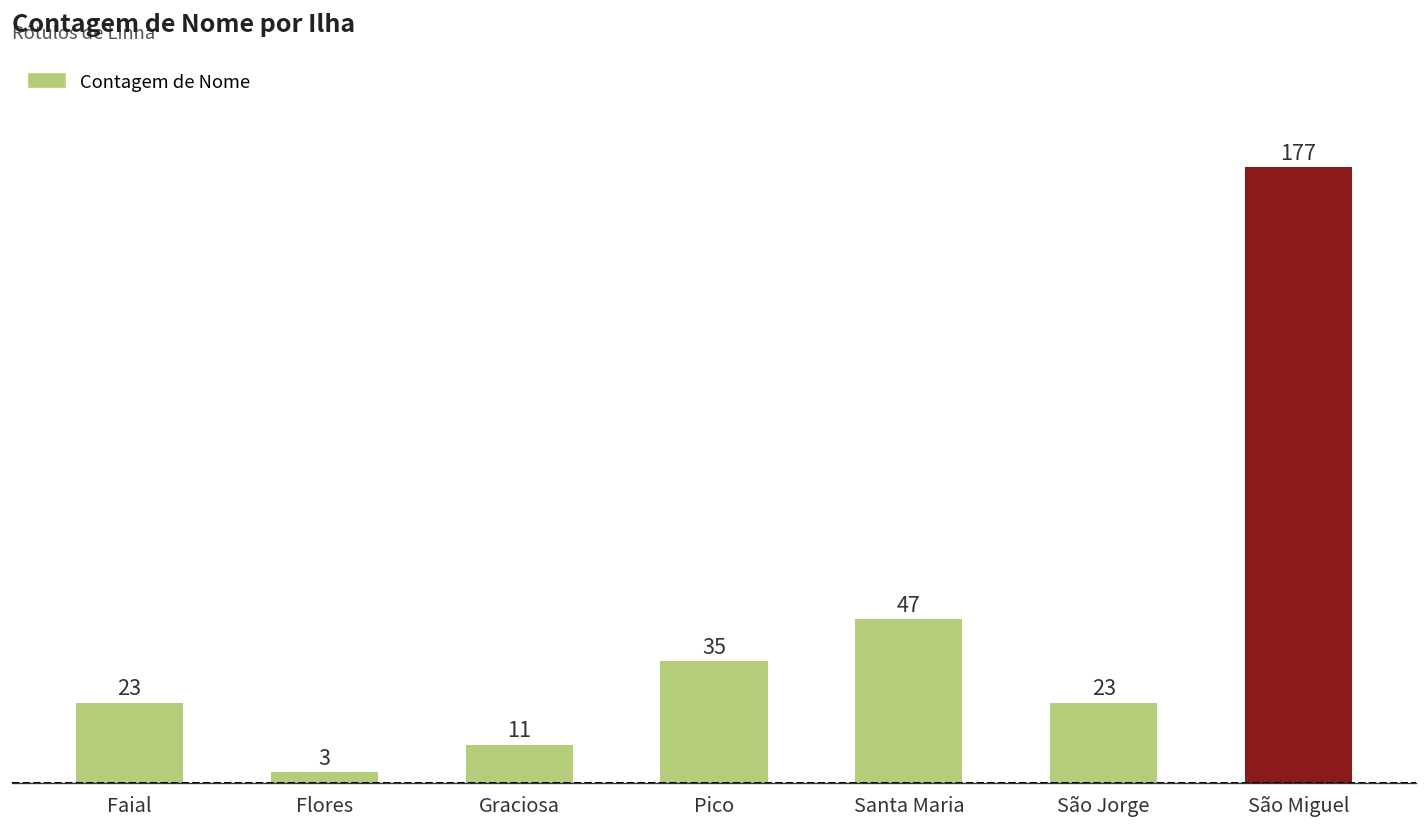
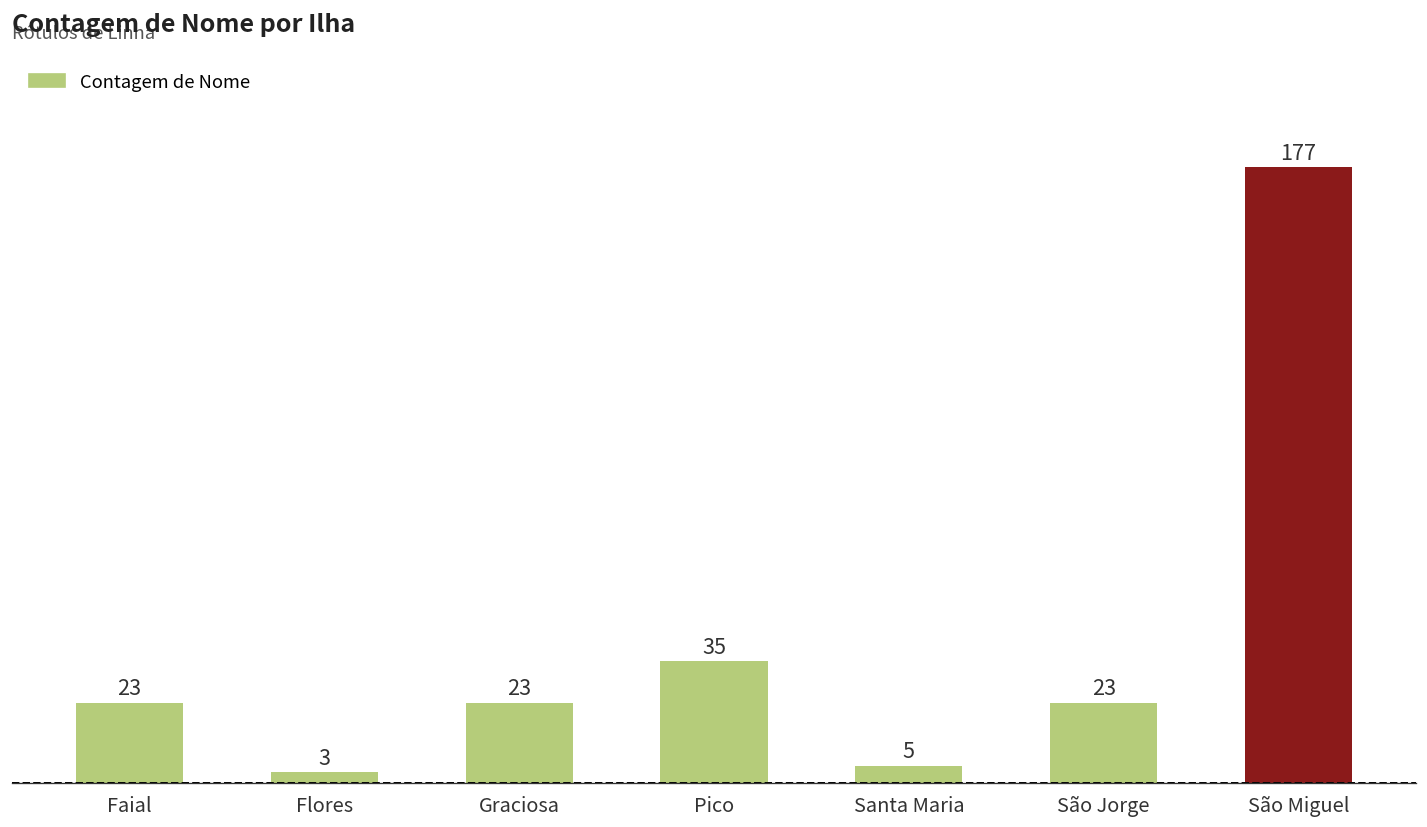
  {
    "Faial": 23,
    "Flores": 3,
-   "Graciosa": 11,
+   "Graciosa": 23,
    "Pico": 35,
-   "Santa Maria": 47,
+   "Santa Maria": 5,
    "São Jorge": 23,
    "São Miguel": 177
  }
